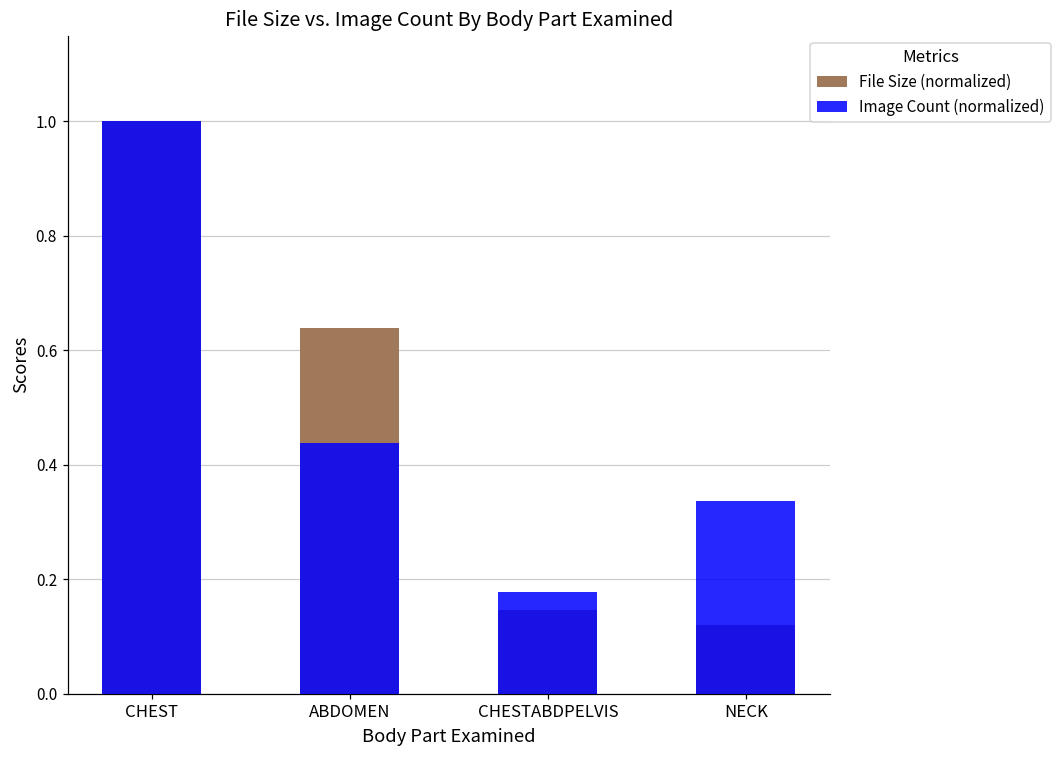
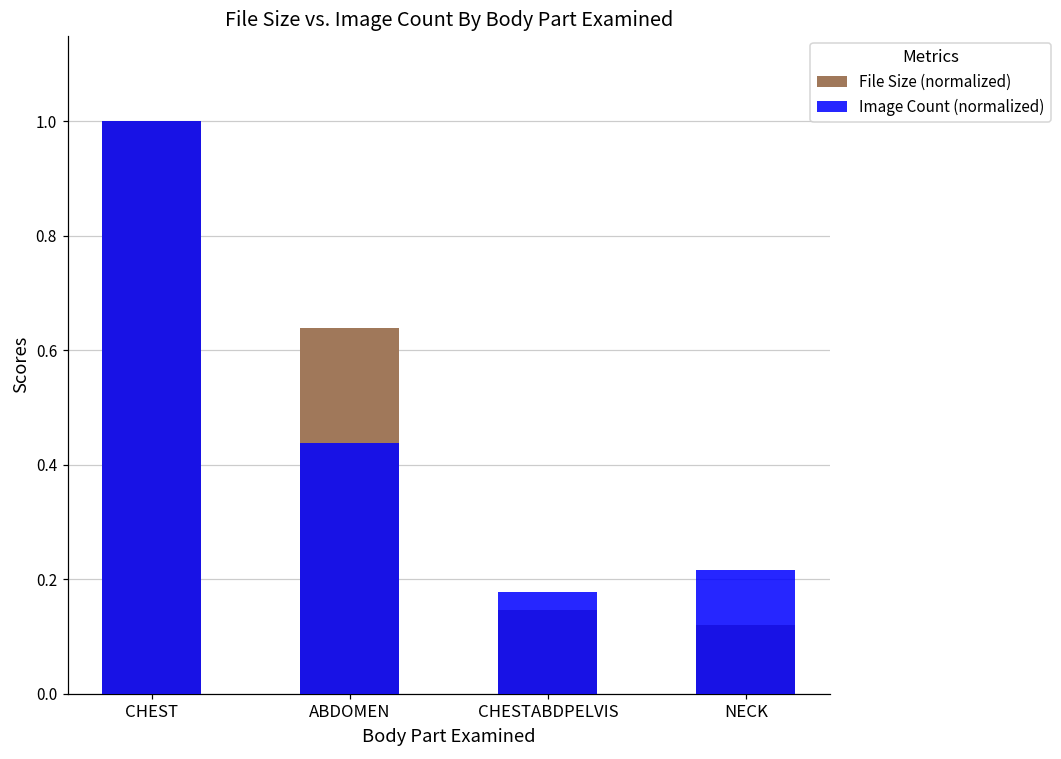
  {
    "File Size (normalized)": {
      "CHEST": 1.00,
      "ABDOMEN": 0.64
    },
    "Image Count (normalized)": {
      "CHEST": 1.00,
      "CHESTABDPELVIS": 0.18,
-     "NECK": 0.34
+     "NECK": 0.22
    }
  }
